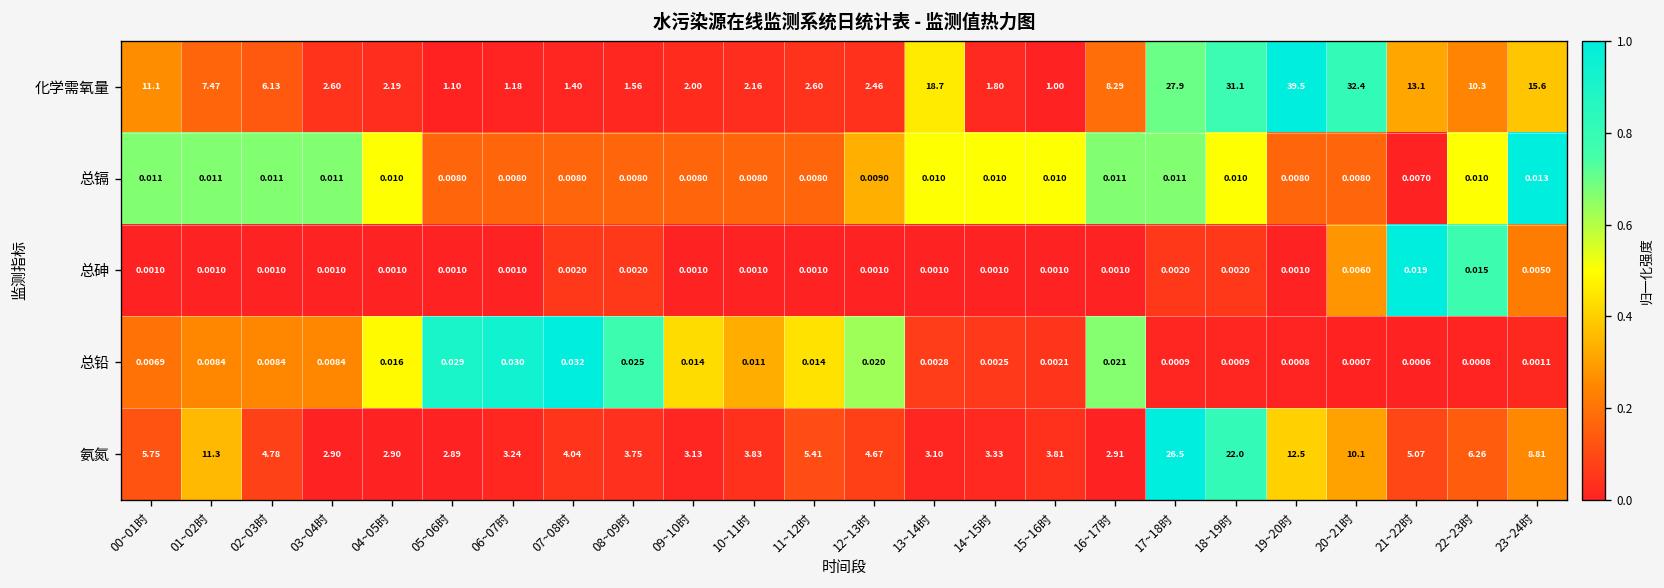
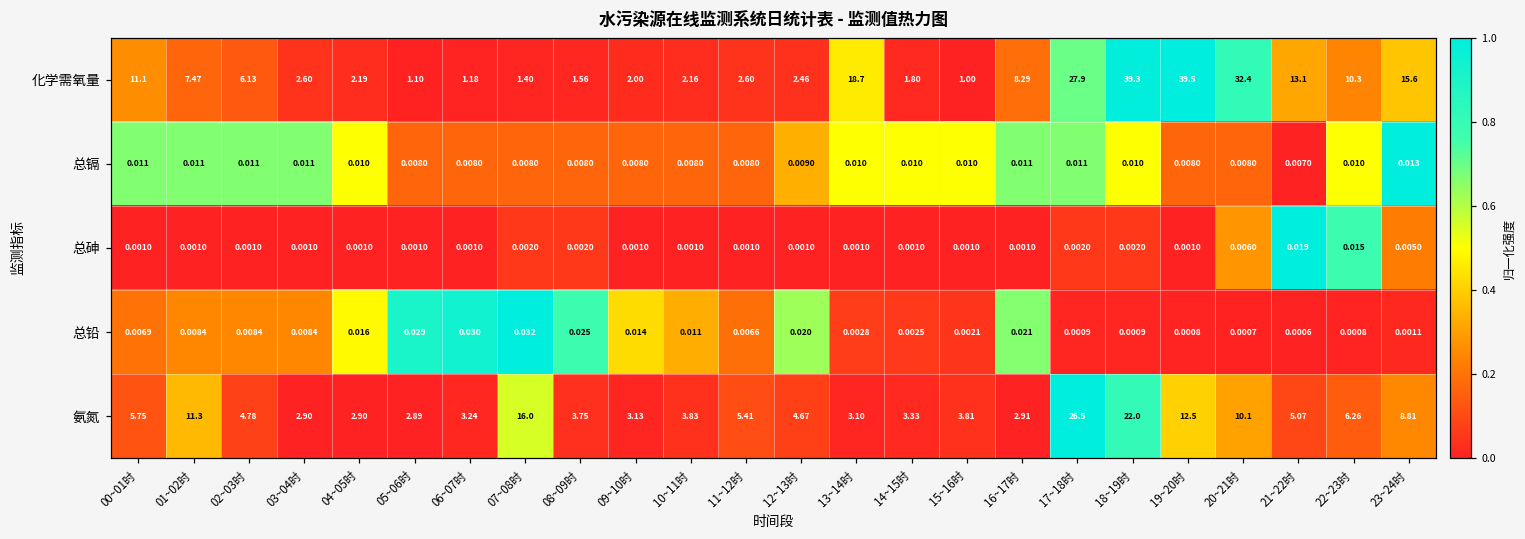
  {
    "化学需氧量": {
      "00~01时": 11.1,
      "01~02时": 7.47,
      "02~03时": 6.13,
      "03~04时": 2.60,
      "04~05时": 2.19,
      "05~06时": 1.10,
      "06~07时": 1.18,
      "07~08时": 1.40,
      "08~09时": 1.56,
      "09~10时": 2.00,
      "10~11时": 2.16,
      "11~12时": 2.60,
      "12~13时": 2.46,
      "13~14时": 18.7,
      "14~15时": 1.80,
      "15~16时": 1.00,
      "16~17时": 8.29,
      "17~18时": 27.9,
-     "18~19时": 31.1,
+     "18~19时": 39.3,
      "19~20时": 39.5,
      "20~21时": 32.4,
      "21~22时": 13.1,
      "22~23时": 10.3,
      "23~24时": 15.6
    },
    "总镉": {
      "00~01时": 0.011,
      "01~02时": 0.011,
      "02~03时": 0.011,
      "03~04时": 0.011,
      "04~05时": 0.010,
      "05~06时": 0.0080,
      "06~07时": 0.0080,
      "07~08时": 0.0080,
      "08~09时": 0.0080,
      "09~10时": 0.0080,
      "10~11时": 0.0080,
      "11~12时": 0.0080,
      "12~13时": 0.0090,
      "13~14时": 0.010,
      "14~15时": 0.010,
      "15~16时": 0.010,
      "16~17时": 0.011,
      "17~18时": 0.011,
      "18~19时": 0.010,
      "19~20时": 0.0080,
      "20~21时": 0.0080,
      "21~22时": 0.0070,
      "22~23时": 0.010,
      "23~24时": 0.013
    },
    "总砷": {
      "00~01时": 0.0010,
      "01~02时": 0.0010,
      "02~03时": 0.0010,
      "03~04时": 0.0010,
      "04~05时": 0.0010,
      "05~06时": 0.0010,
      "06~07时": 0.0010,
      "07~08时": 0.0020,
      "08~09时": 0.0020,
      "09~10时": 0.0010,
      "10~11时": 0.0010,
      "11~12时": 0.0010,
      "12~13时": 0.0010,
      "13~14时": 0.0010,
      "14~15时": 0.0010,
      "15~16时": 0.0010,
      "16~17时": 0.0010,
      "17~18时": 0.0020,
      "18~19时": 0.0020,
      "19~20时": 0.0010,
      "20~21时": 0.0060,
      "21~22时": 0.019,
      "22~23时": 0.015,
      "23~24时": 0.0050
    },
    "总铅": {
      "00~01时": 0.0069,
      "01~02时": 0.0084,
      "02~03时": 0.0084,
      "03~04时": 0.0084,
      "04~05时": 0.016,
      "05~06时": 0.029,
      "06~07时": 0.030,
      "07~08时": 0.032,
      "08~09时": 0.025,
      "09~10时": 0.014,
      "10~11时": 0.011,
-     "11~12时": 0.014,
+     "11~12时": 0.0066,
      "12~13时": 0.020,
      "13~14时": 0.0028,
      "14~15时": 0.0025,
      "15~16时": 0.0021,
      "16~17时": 0.021,
      "17~18时": 0.0009,
      "18~19时": 0.0009,
      "19~20时": 0.0008,
      "20~21时": 0.0007,
      "21~22时": 0.0006,
      "22~23时": 0.0008,
      "23~24时": 0.0011
    },
    "氨氮": {
      "00~01时": 5.75,
      "01~02时": 11.3,
      "02~03时": 4.78,
      "03~04时": 2.90,
      "04~05时": 2.90,
      "05~06时": 2.89,
      "06~07时": 3.24,
-     "07~08时": 4.04,
+     "07~08时": 16.0,
      "08~09时": 3.75,
      "09~10时": 3.13,
      "10~11时": 3.83,
      "11~12时": 5.41,
      "12~13时": 4.67,
      "13~14时": 3.10,
      "14~15时": 3.33,
      "15~16时": 3.81,
      "16~17时": 2.91,
      "17~18时": 26.5,
      "18~19时": 22.0,
      "19~20时": 12.5,
      "20~21时": 10.1,
      "21~22时": 5.07,
      "22~23时": 6.26,
      "23~24时": 8.81
    }
  }
